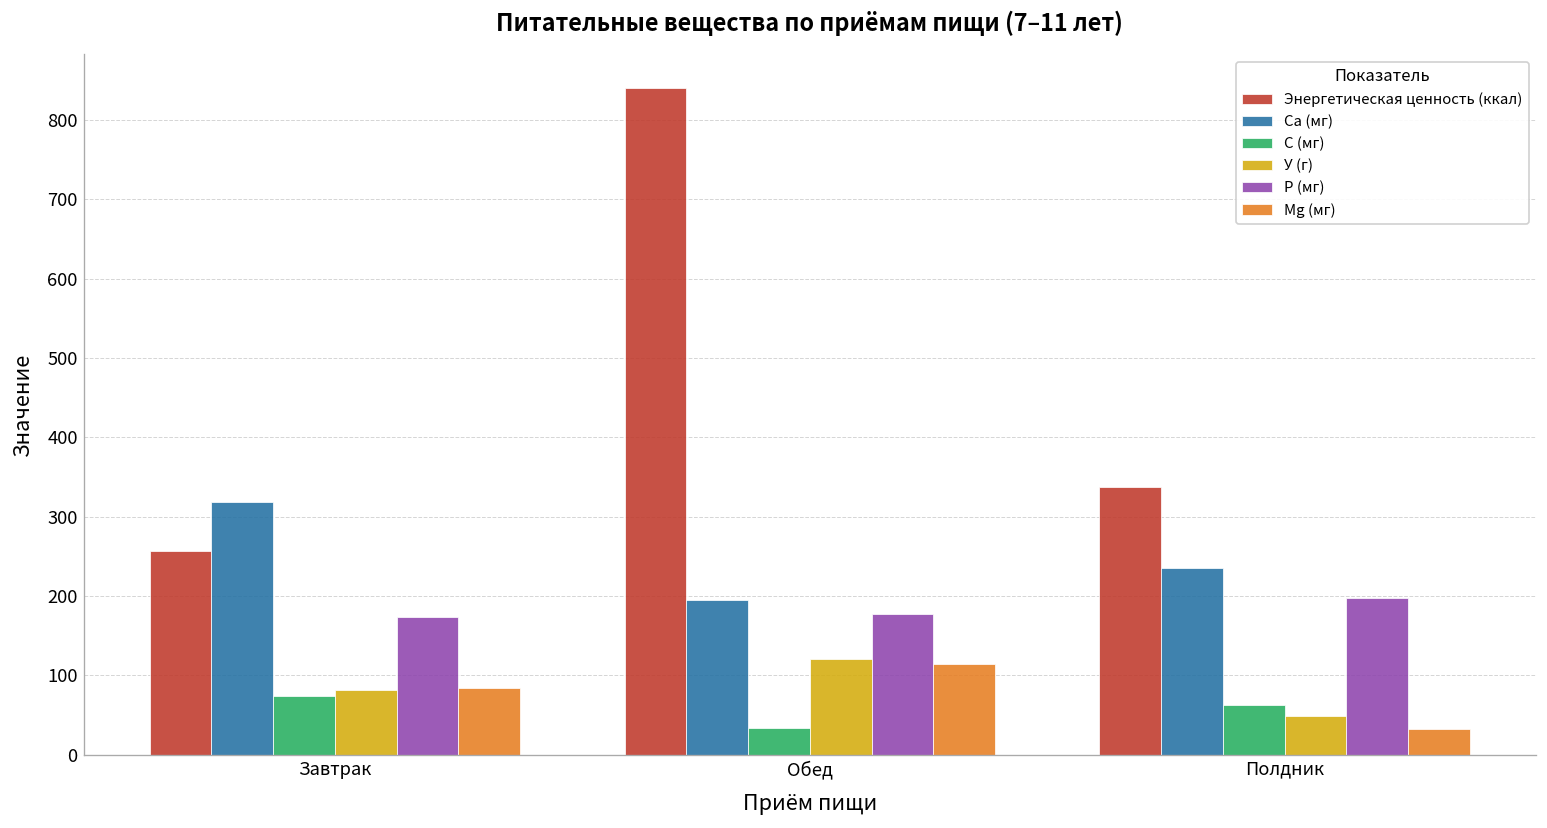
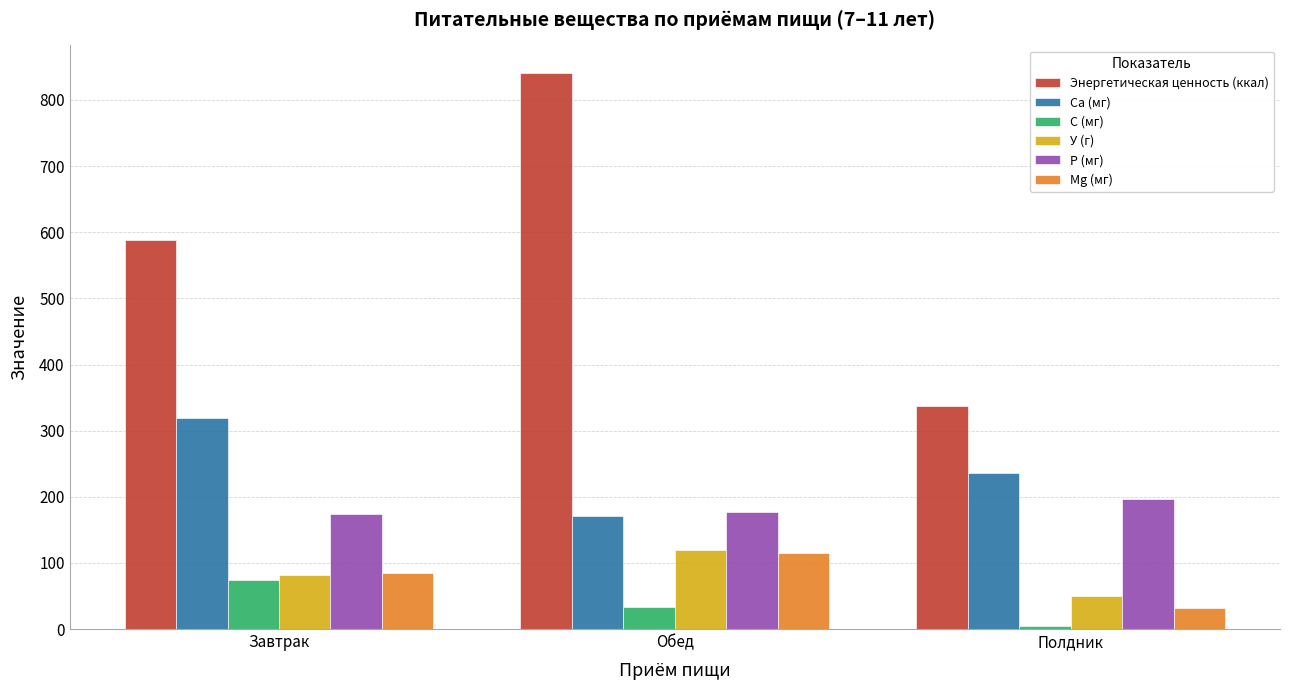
  {
    "Энергетическая ценность (ккал)": {
-     "Завтрак": 260,
+     "Завтрак": 590,
      "Обед": 840,
      "Полдник": 340
    },
    "Ca (мг)": {
      "Завтрак": 320,
-     "Обед": 200,
+     "Обед": 170,
      "Полдник": 240
    },
    "C (мг)": {
      "Завтрак": 70,
      "Обед": 30,
-     "Полдник": 60
+     "Полдник": 0
    },
    "P (мг)": {
      "Завтрак": 170,
      "Обед": 180,
      "Полдник": 200
    }
  }
